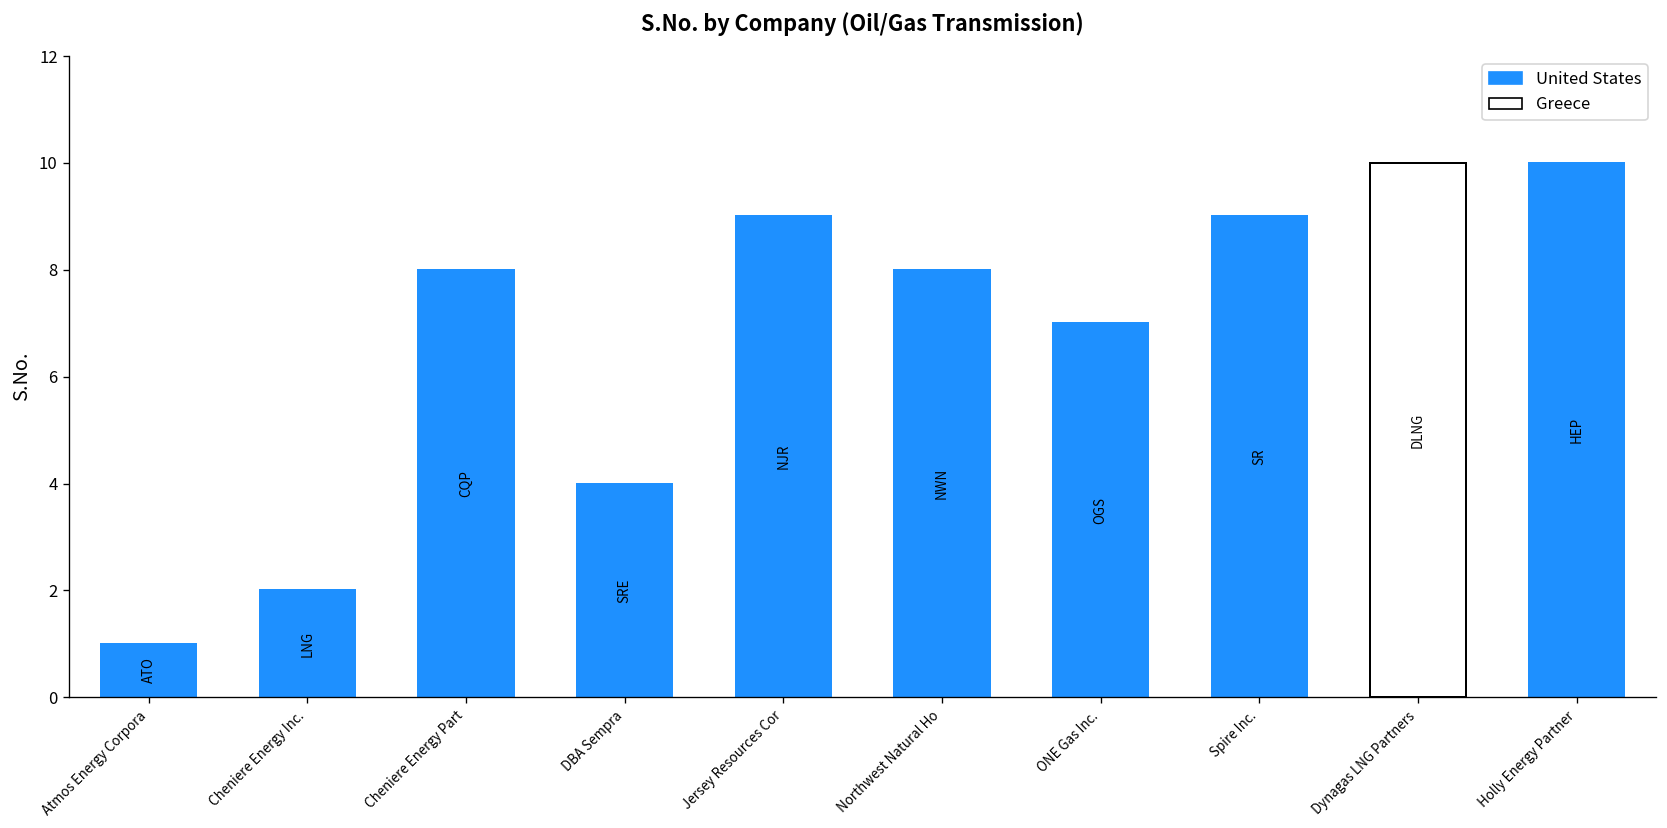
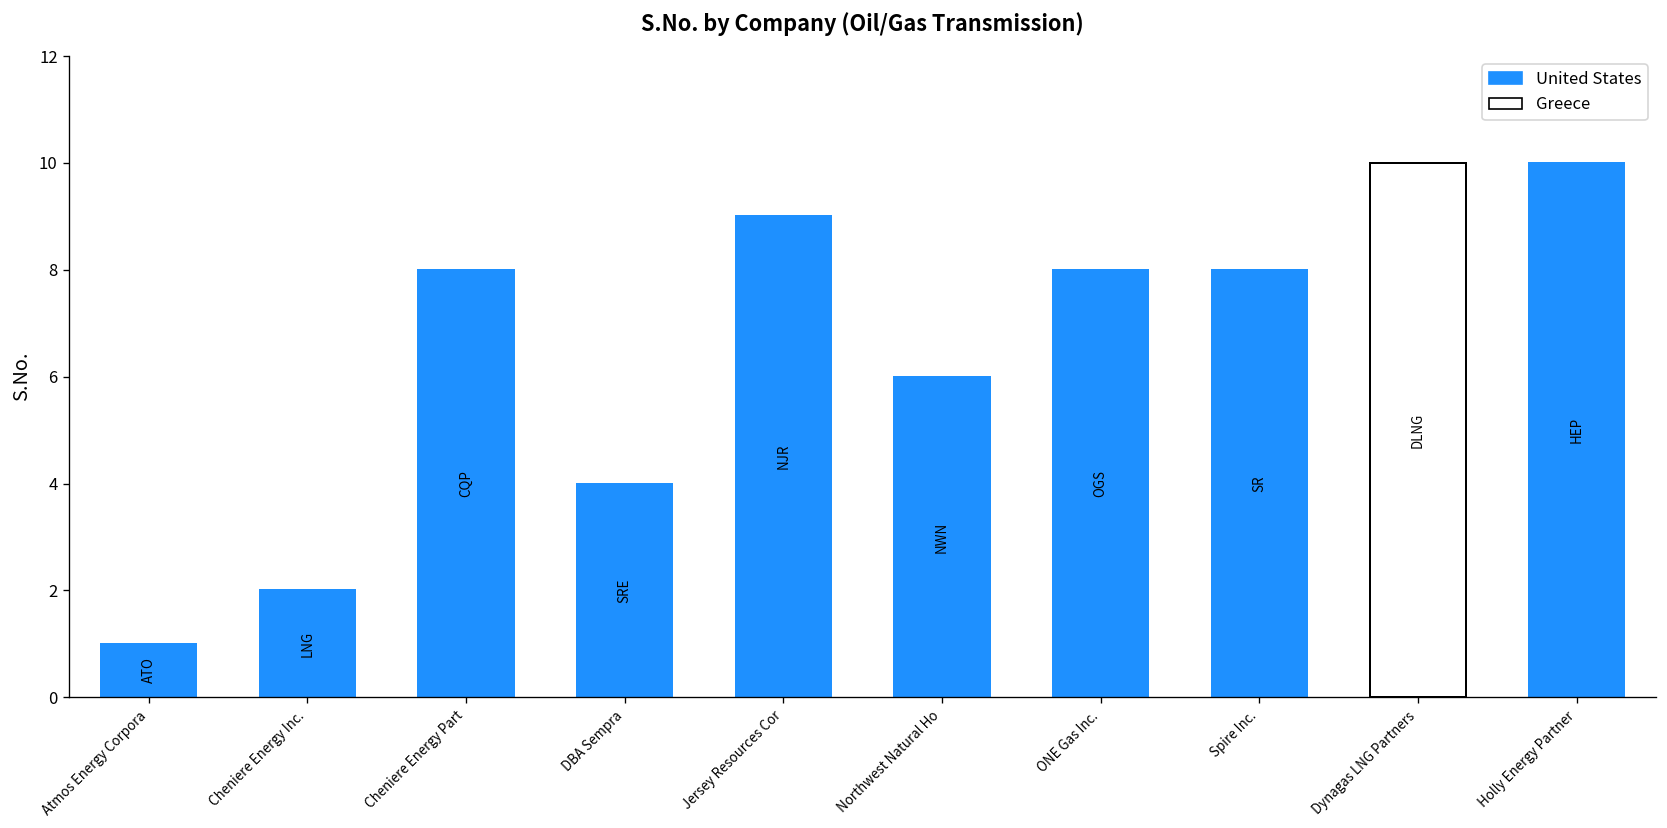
  {
    "Atmos Energy Corpora": 1,
    "Cheniere Energy Inc.": 2,
    "Cheniere Energy Part": 8,
    "DBA Sempra": 4,
    "Jersey Resources Cor": 9,
-   "Northwest Natural Ho": 8,
-   "ONE Gas Inc.": 7,
-   "Spire Inc.": 9,
+   "Northwest Natural Ho": 6,
+   "ONE Gas Inc.": 8,
+   "Spire Inc.": 8,
    "Dynagas LNG Partners": 10,
    "Holly Energy Partner": 10
  }
